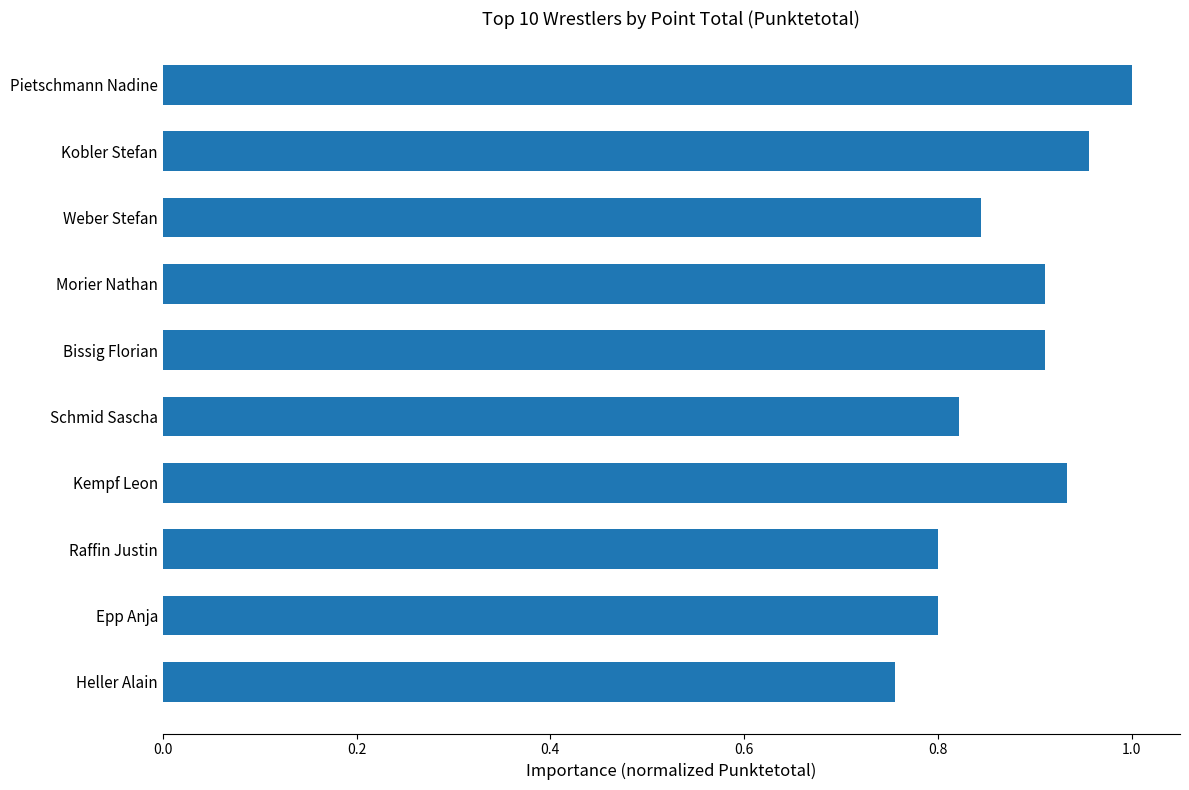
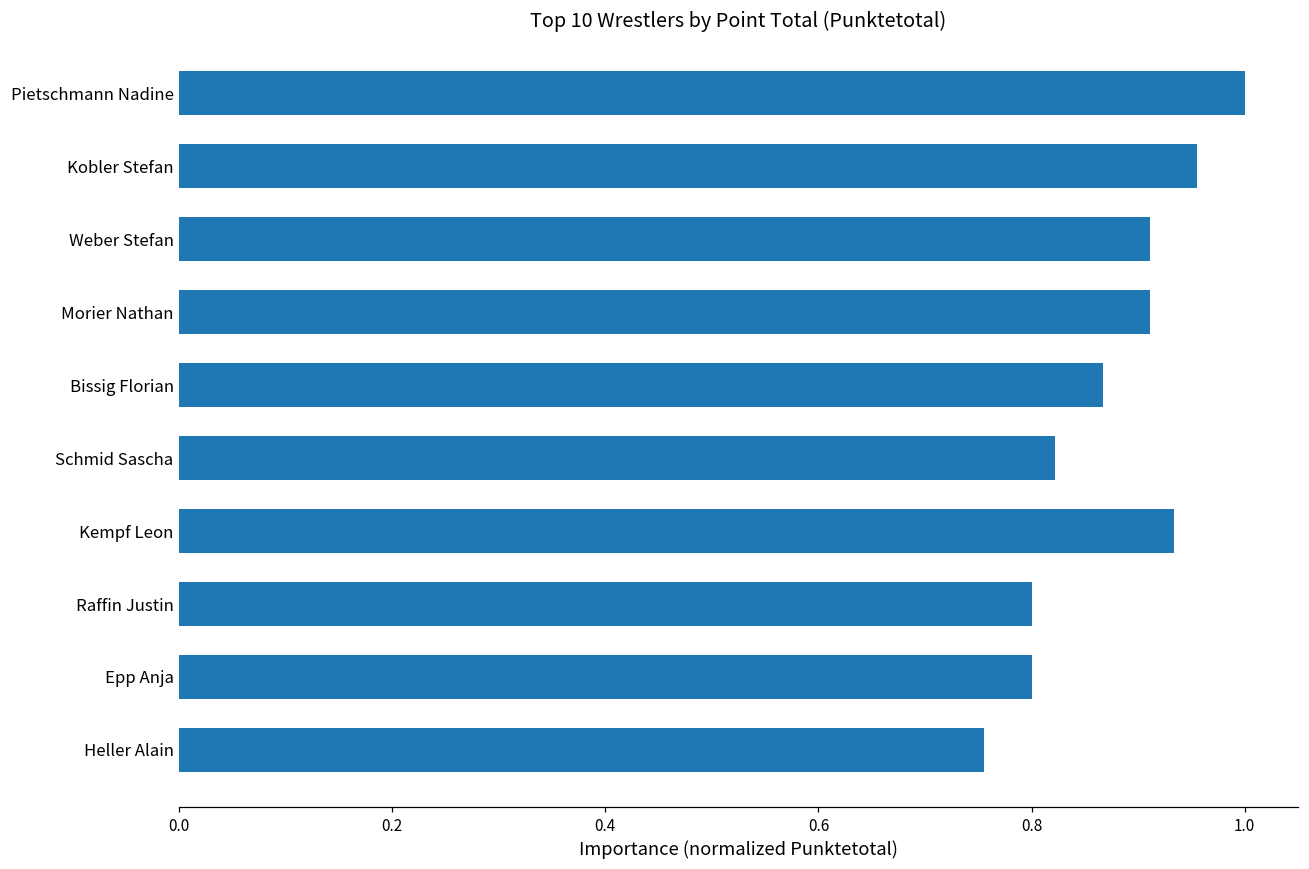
  {
    "Pietschmann Nadine": 1.00,
    "Kobler Stefan": 0.96,
-   "Weber Stefan": 0.84,
+   "Weber Stefan": 0.91,
    "Morier Nathan": 0.91,
-   "Bissig Florian": 0.91,
+   "Bissig Florian": 0.87,
    "Schmid Sascha": 0.82,
    "Kempf Leon": 0.93,
    "Raffin Justin": 0.80,
    "Epp Anja": 0.80,
    "Heller Alain": 0.76
  }
